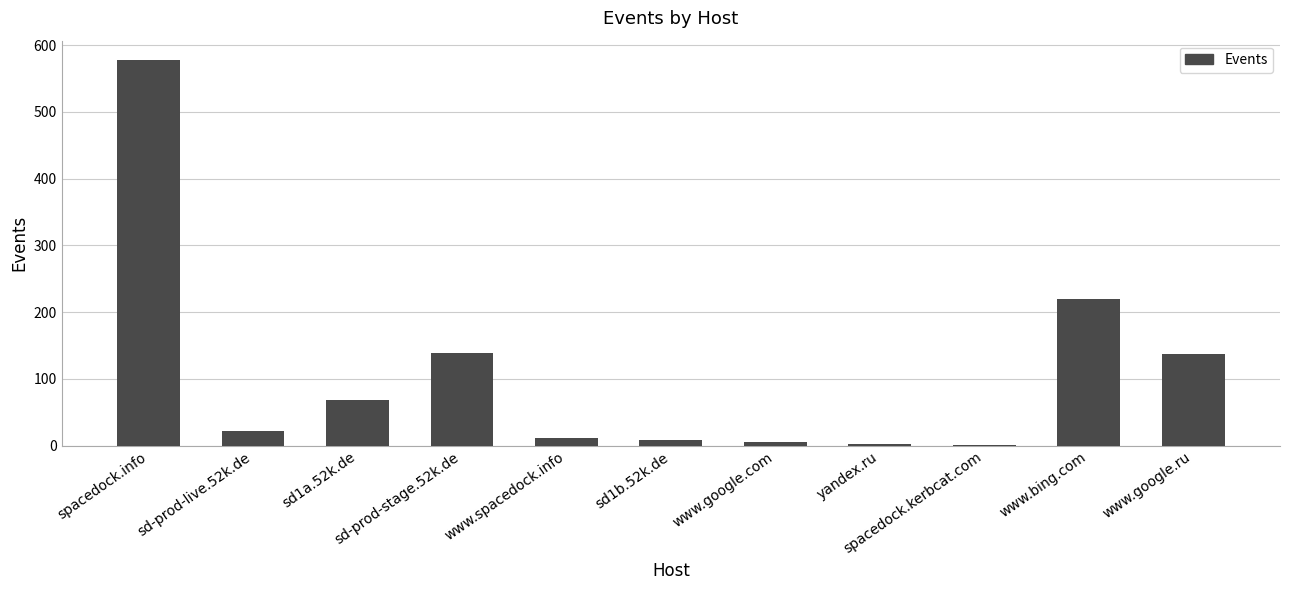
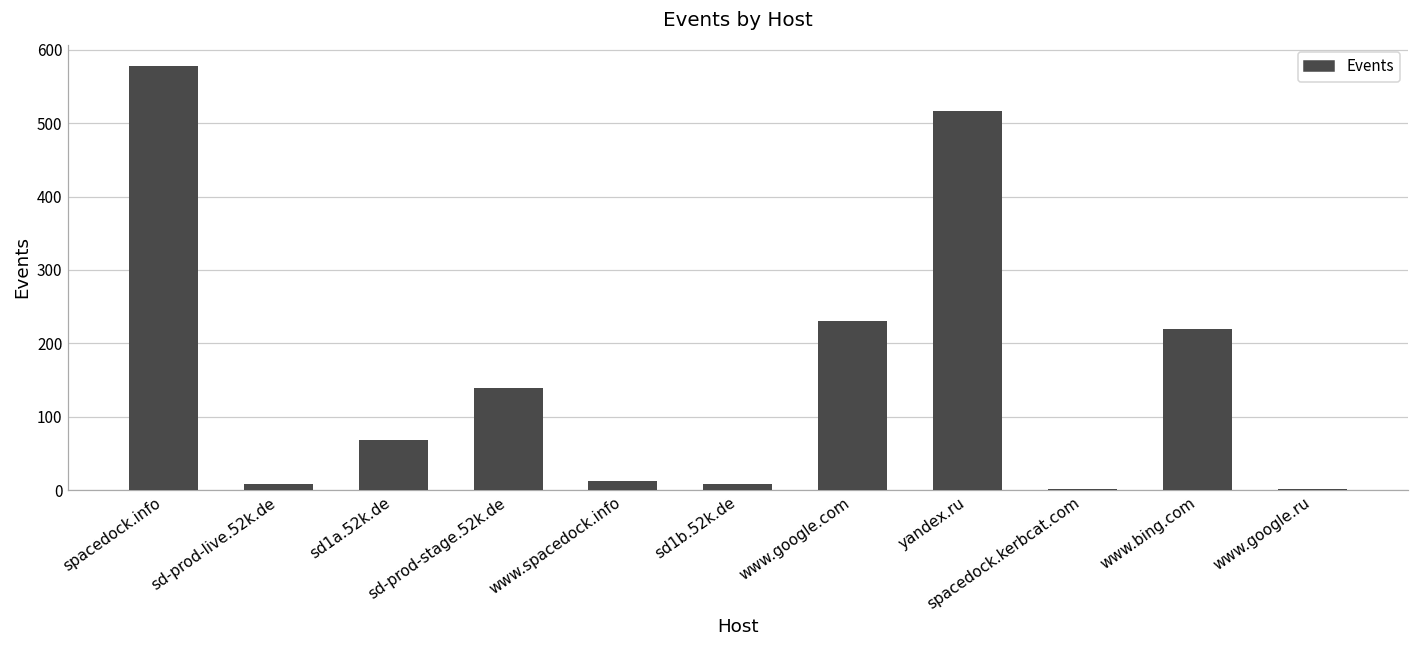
  {
    "spacedock.info": 580,
-   "sd-prod-live.52k.de": 20,
+   "sd-prod-live.52k.de": 10,
    "sd1a.52k.de": 70,
    "sd-prod-stage.52k.de": 140,
    "www.spacedock.info": 10,
    "sd1b.52k.de": 10,
-   "www.google.com": 10,
-   "yandex.ru": 0,
+   "www.google.com": 230,
+   "yandex.ru": 520,
    "www.bing.com": 220,
-   "www.google.ru": 140
+   "www.google.ru": 0
  }
